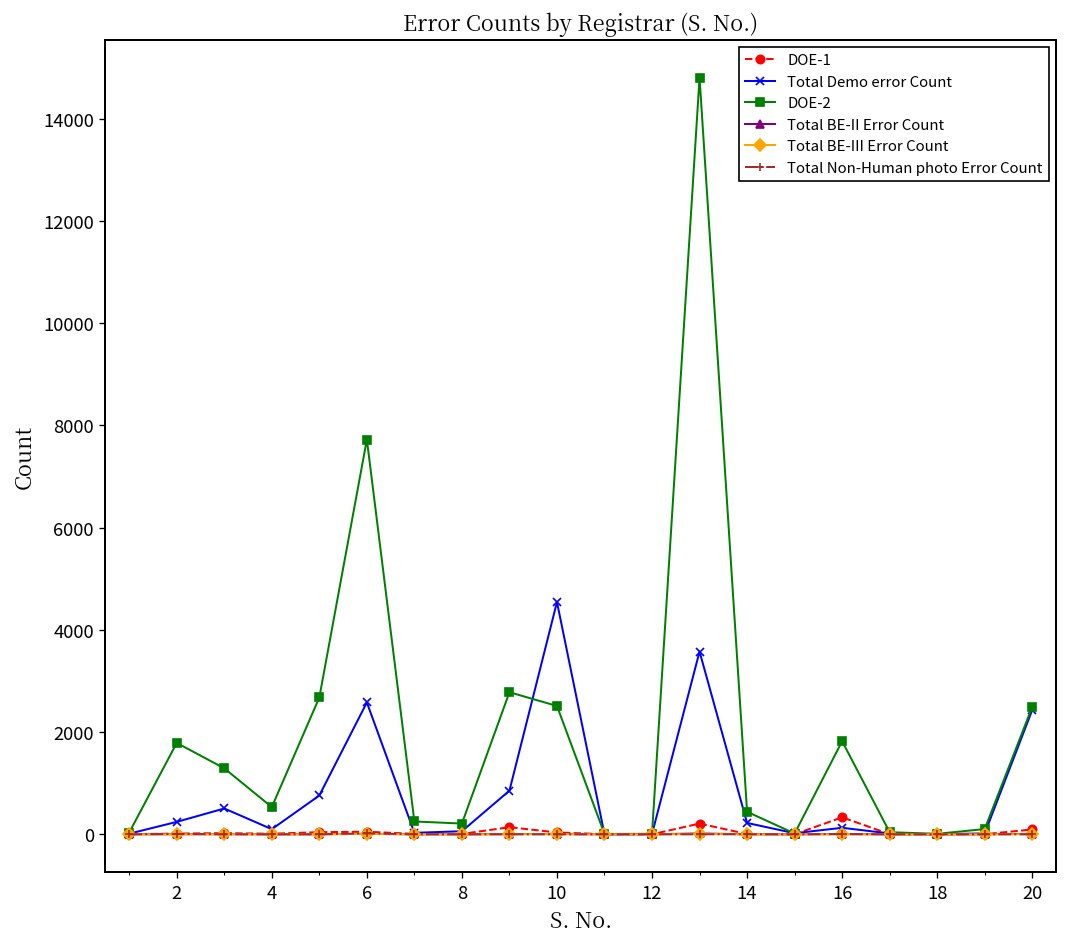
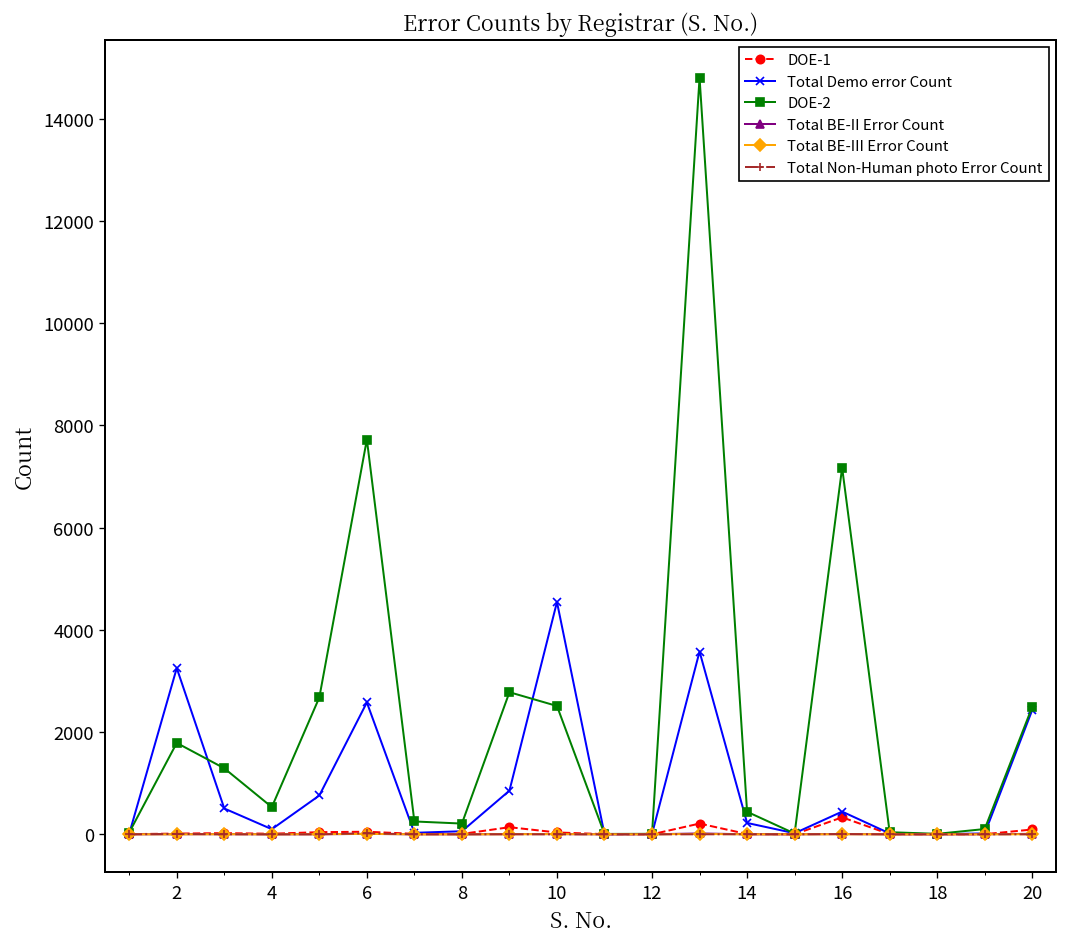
  {
    "DOE-1": {
      "16": 300,
      "20": 100
    },
    "Total Demo error Count": {
-     "2": 200,
+     "2": 3300,
      "4": 100,
      "6": 2600,
      "10": 4500,
      "14": 200,
-     "16": 100,
+     "16": 400,
      "20": 2400
    },
    "DOE-2": {
      "2": 1800,
      "4": 500,
      "6": 7700,
      "8": 200,
      "10": 2500,
      "14": 400,
-     "16": 1800,
+     "16": 7200,
      "20": 2500
    }
  }
